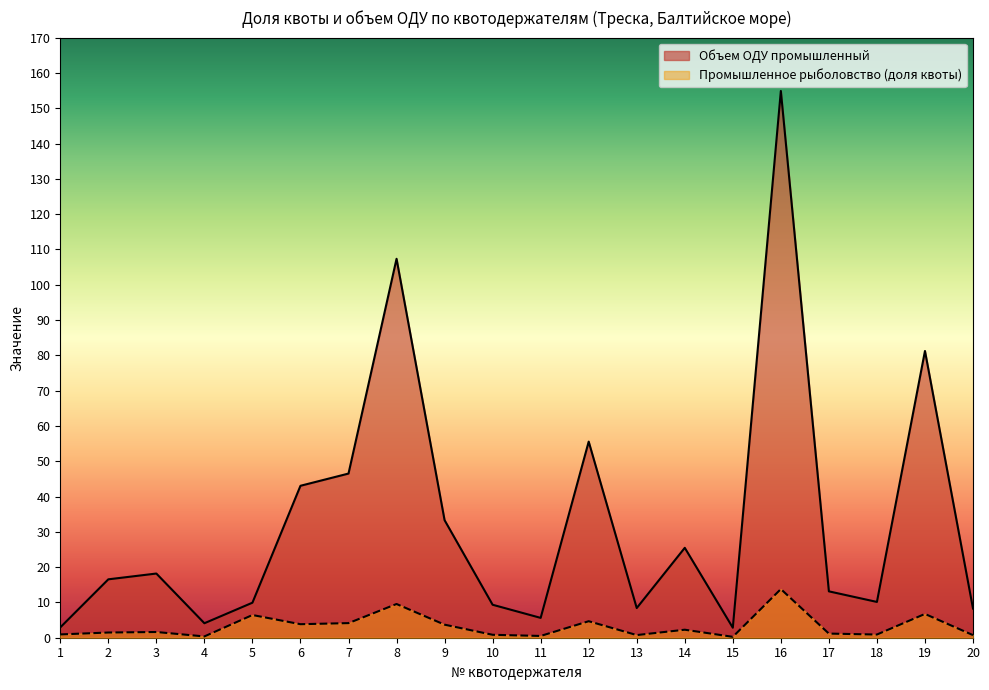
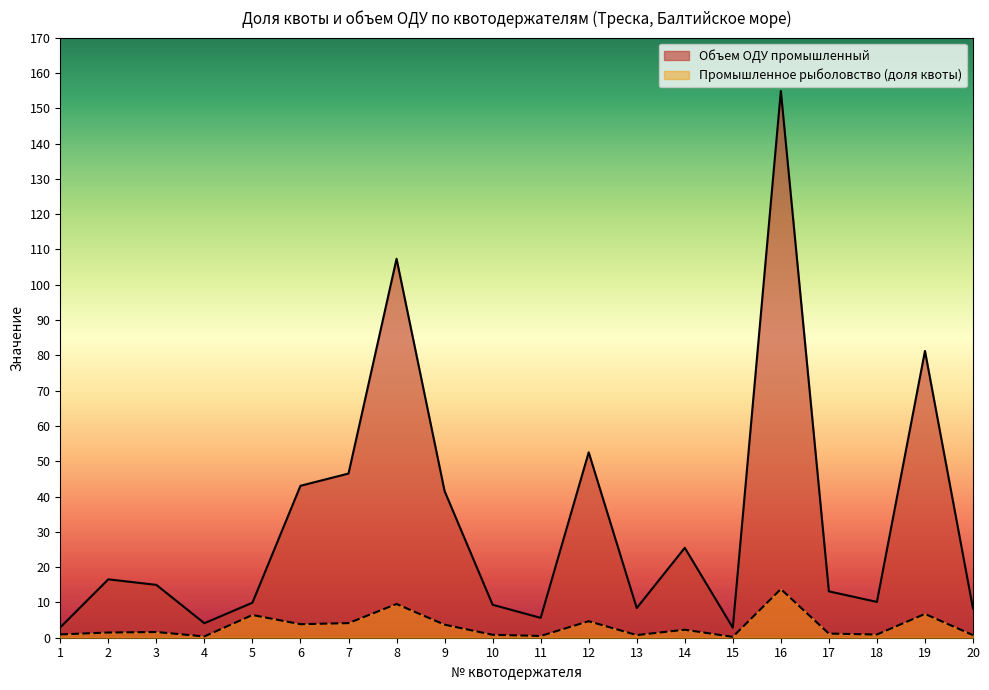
  {
    "Объем ОДУ промышленный": {
      "1": 3,
      "2": 17,
-     "3": 18,
+     "3": 15,
      "4": 4,
      "5": 10,
      "6": 43,
      "7": 47,
      "8": 107,
-     "9": 33,
+     "9": 42,
      "10": 9,
      "11": 6,
-     "12": 56,
+     "12": 53,
      "13": 8,
      "14": 25,
      "15": 3,
      "16": 155,
      "17": 13,
      "18": 10,
      "19": 81,
      "20": 8
    },
    "Промышленное рыболовство (доля квоты)": {
      "1": 1,
      "2": 1,
      "3": 2,
      "4": 0,
      "5": 6,
      "6": 4,
      "7": 4,
      "8": 10,
      "9": 4,
      "10": 1,
      "11": 1,
      "12": 5,
      "13": 1,
      "14": 2,
      "15": 0,
      "16": 14,
      "17": 1,
      "18": 1,
      "19": 7,
      "20": 1
    }
  }
